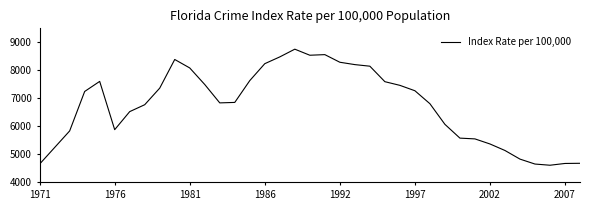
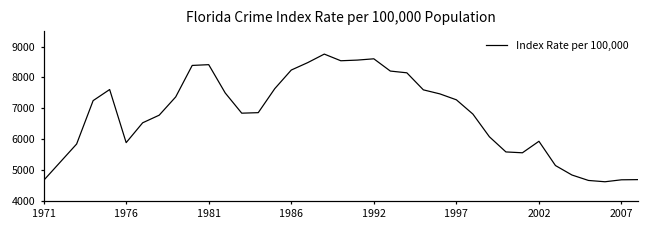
  {
    "1971": 4700,
    "1976": 5900,
-   "1981": 8100,
+   "1981": 8400,
    "1986": 8200,
-   "1992": 8300,
+   "1992": 8600,
    "1997": 7300,
-   "2002": 5400,
+   "2002": 5900,
    "2007": 4700
  }
